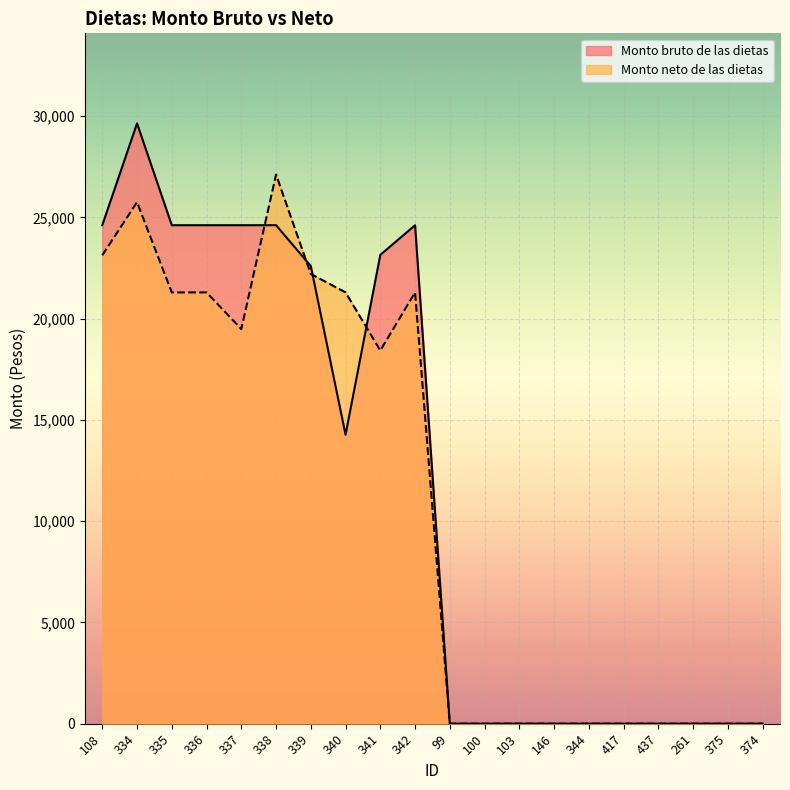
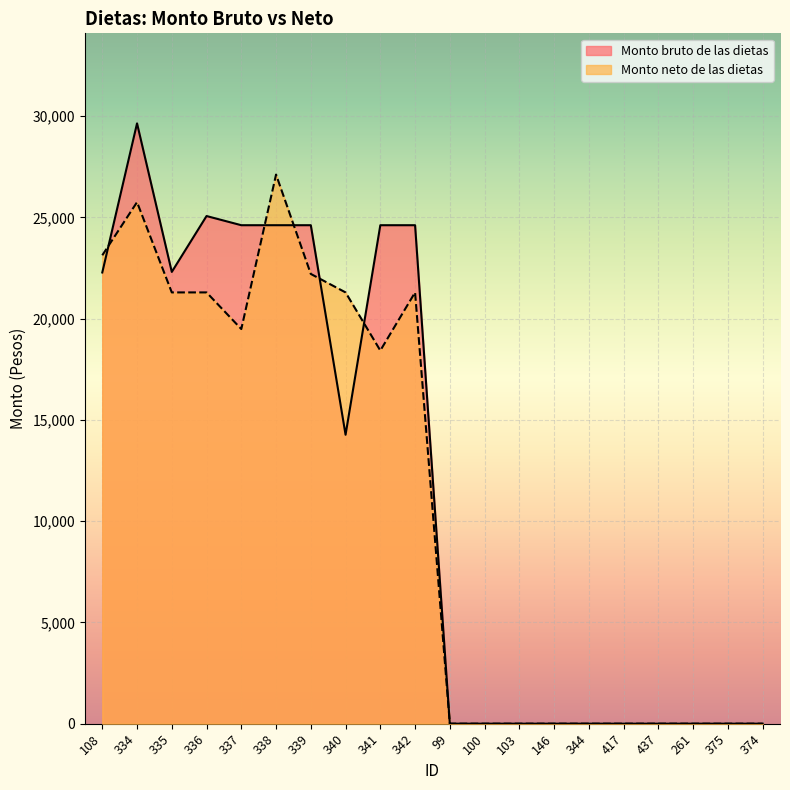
  {
    "Monto bruto de las dietas": {
-     "108": "24,600",
+     "108": "22,300",
      "334": "29,600",
-     "335": "24,600",
-     "336": "24,600",
+     "335": "22,300",
+     "336": "25,100",
      "337": "24,600",
      "338": "24,600",
-     "339": "22,600",
+     "339": "24,600",
      "340": "14,300",
-     "341": "23,100",
+     "341": "24,600",
      "342": "24,600"
    },
    "Monto neto de las dietas": {
      "108": "23,100",
      "334": "25,800",
      "335": "21,300",
      "336": "21,300",
      "337": "19,500",
      "338": "27,100",
      "339": "22,200",
      "340": "21,300",
      "341": "18,400",
      "342": "21,300"
    }
  }
